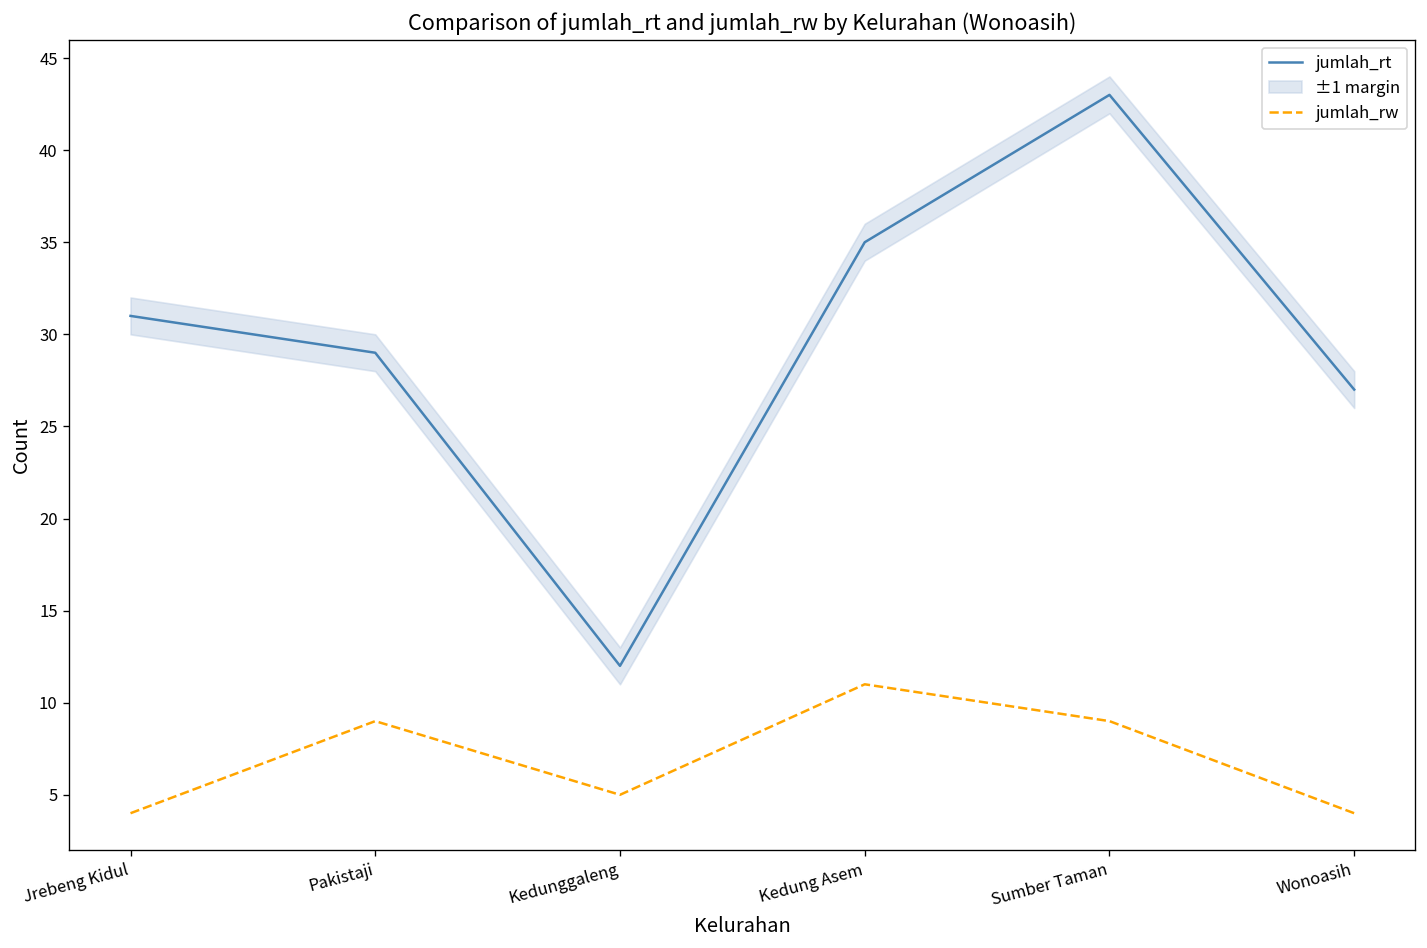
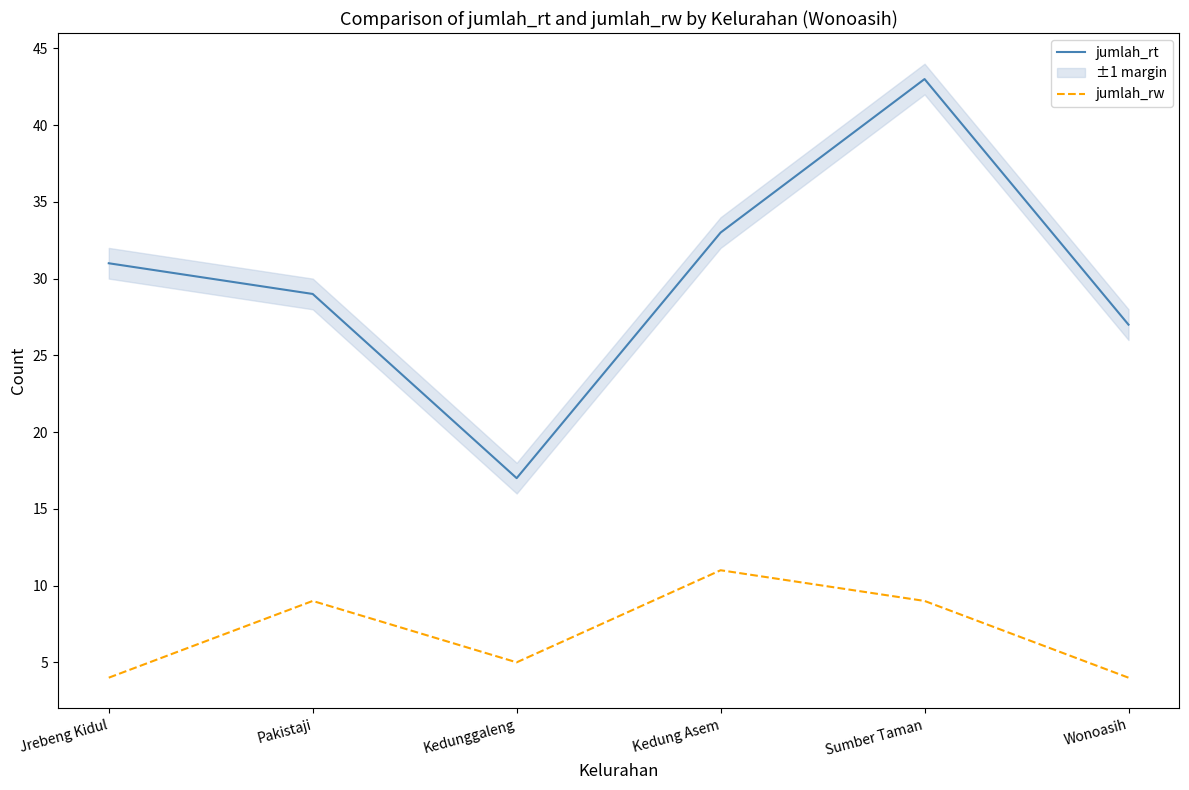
  {
    "jumlah_rt": {
      "Jrebeng Kidul": 31,
      "Pakistaji": 29,
-     "Kedunggaleng": 12,
-     "Kedung Asem": 35,
+     "Kedunggaleng": 17,
+     "Kedung Asem": 33,
      "Sumber Taman": 43,
      "Wonoasih": 27
    },
    "jumlah_rw": {
      "Jrebeng Kidul": 4,
      "Pakistaji": 9,
      "Kedunggaleng": 5,
      "Kedung Asem": 11,
      "Sumber Taman": 9,
      "Wonoasih": 4
    }
  }
